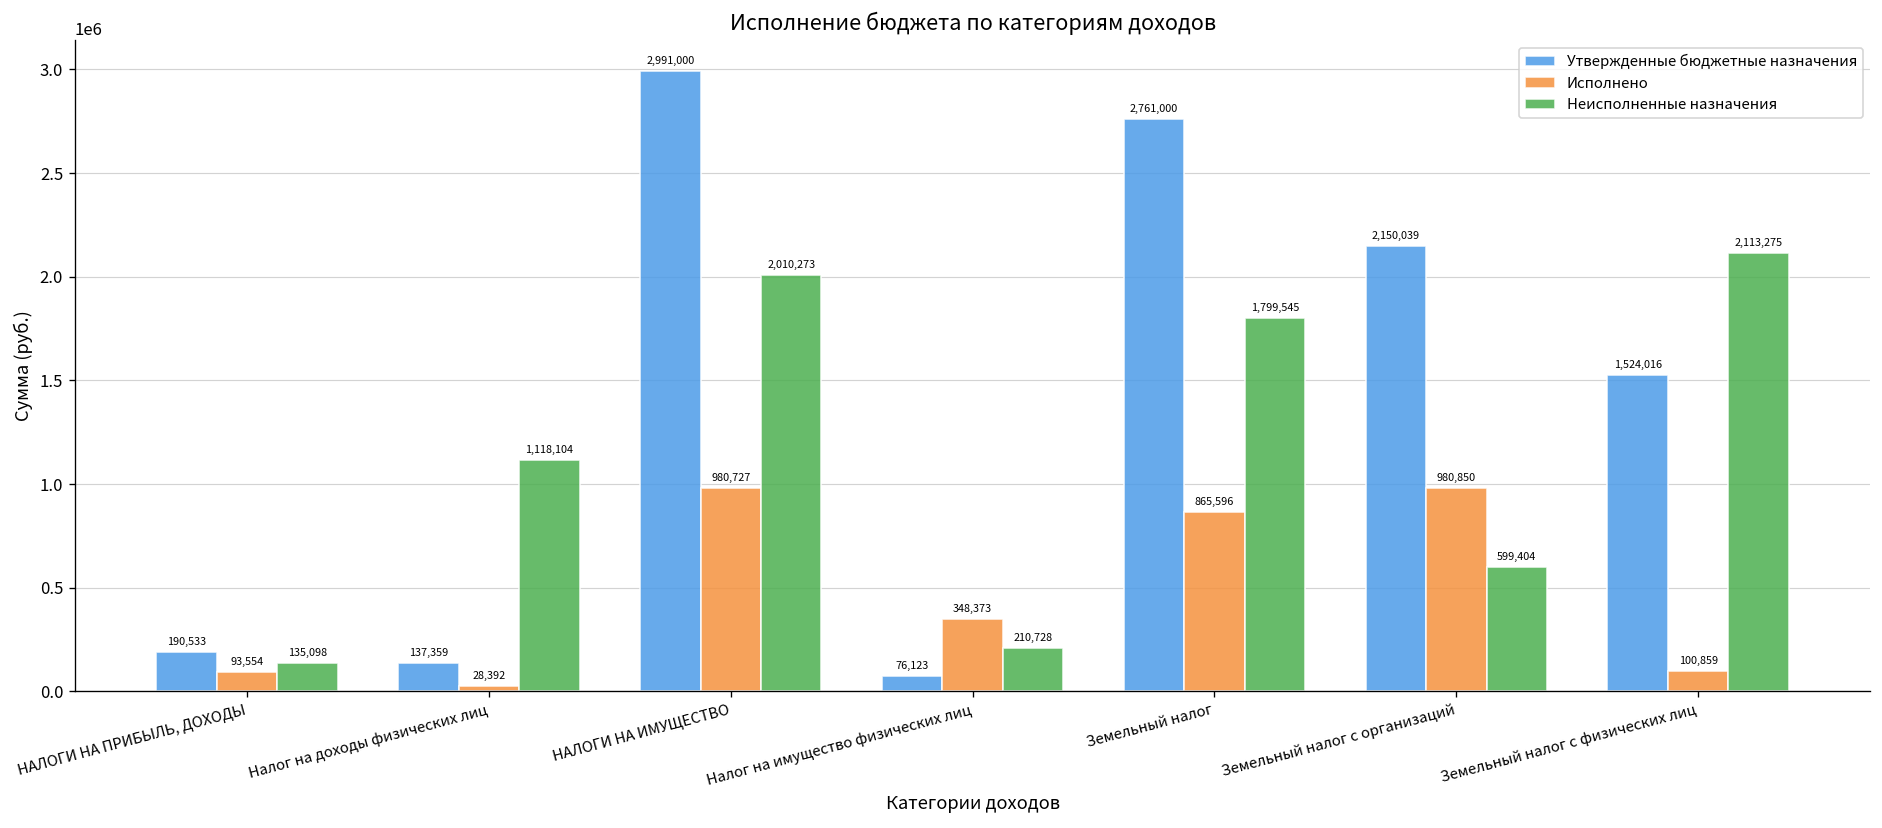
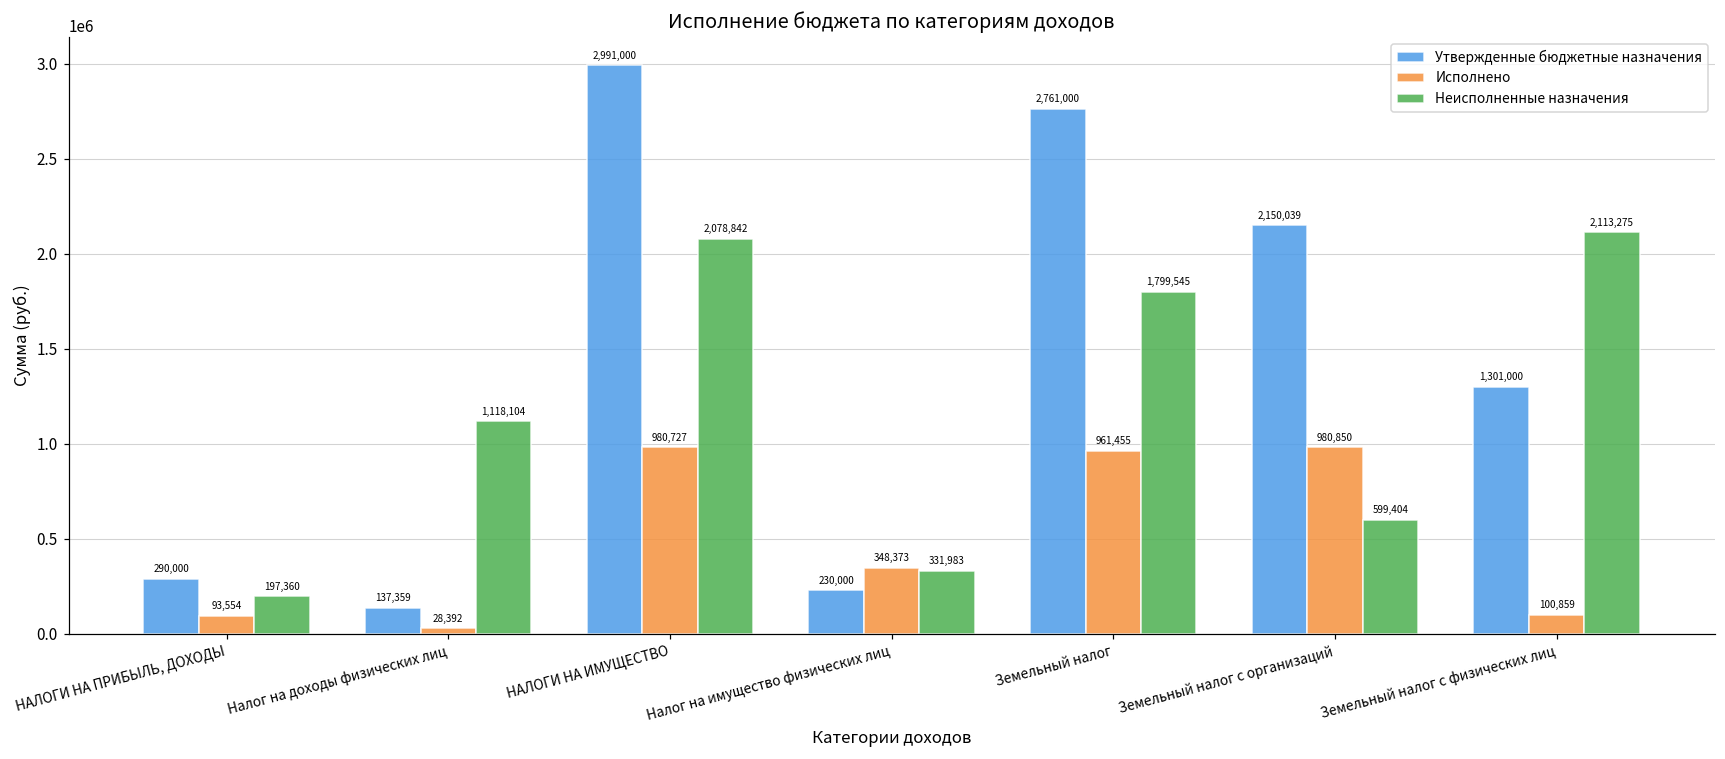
  {
    "Утвержденные бюджетные назначения": {
-     "НАЛОГИ НА ПРИБЫЛЬ, ДОХОДЫ": "190,533",
+     "НАЛОГИ НА ПРИБЫЛЬ, ДОХОДЫ": "290,000",
      "Налог на доходы физических лиц": "137,359",
      "НАЛОГИ НА ИМУЩЕСТВО": "2,991,000",
-     "Налог на имущество физических лиц": "76,123",
+     "Налог на имущество физических лиц": "230,000",
      "Земельный налог": "2,761,000",
      "Земельный налог с организаций": "2,150,039",
-     "Земельный налог с физических лиц": "1,524,016"
+     "Земельный налог с физических лиц": "1,301,000"
    },
    "Исполнено": {
      "НАЛОГИ НА ПРИБЫЛЬ, ДОХОДЫ": "93,554",
      "Налог на доходы физических лиц": "28,392",
      "НАЛОГИ НА ИМУЩЕСТВО": "980,727",
      "Налог на имущество физических лиц": "348,373",
-     "Земельный налог": "865,596",
+     "Земельный налог": "961,455",
      "Земельный налог с организаций": "980,850",
      "Земельный налог с физических лиц": "100,859"
    },
    "Неисполненные назначения": {
-     "НАЛОГИ НА ПРИБЫЛЬ, ДОХОДЫ": "135,098",
+     "НАЛОГИ НА ПРИБЫЛЬ, ДОХОДЫ": "197,360",
      "Налог на доходы физических лиц": "1,118,104",
-     "НАЛОГИ НА ИМУЩЕСТВО": "2,010,273",
-     "Налог на имущество физических лиц": "210,728",
+     "НАЛОГИ НА ИМУЩЕСТВО": "2,078,842",
+     "Налог на имущество физических лиц": "331,983",
      "Земельный налог": "1,799,545",
      "Земельный налог с организаций": "599,404",
      "Земельный налог с физических лиц": "2,113,275"
    }
  }
